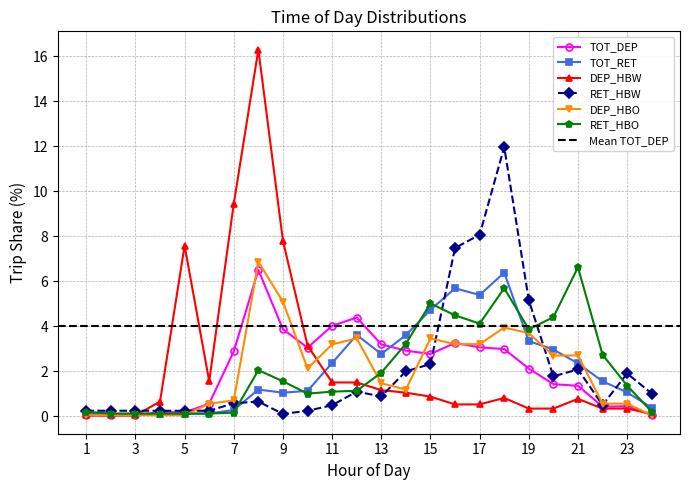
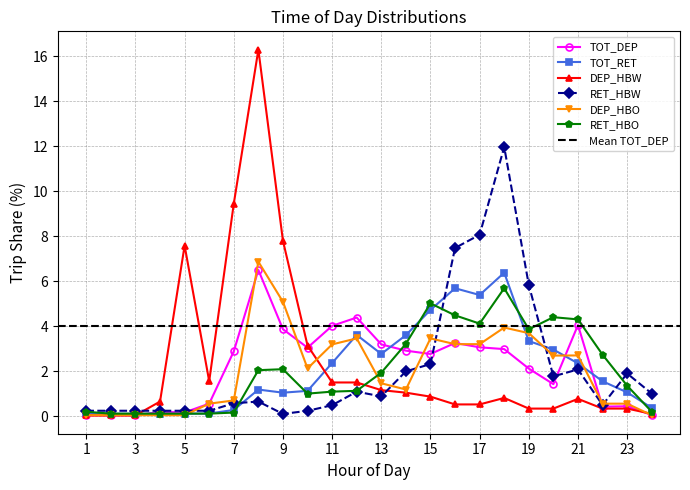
  {
    "TOT_DEP": {
      "7": 2.9,
      "9": 3.9,
      "11": 4.0,
      "13": 3.2,
      "15": 2.8,
      "17": 3.1,
      "19": 2.1,
-     "21": 1.4
+     "21": 4.1
    },
    "TOT_RET": {
      "7": 0.3,
      "9": 1.1,
      "11": 2.4,
      "13": 2.8,
      "15": 4.7,
      "17": 5.4,
      "19": 3.4,
      "21": 2.4,
      "23": 1.1
    },
    "DEP_HBW": {
      "5": 7.6,
      "7": 9.5,
      "9": 7.8,
      "11": 1.5,
      "13": 1.2,
      "15": 0.9,
      "17": 0.5,
      "19": 0.4,
      "21": 0.8
    },
    "RET_HBW": {
      "3": 0.3,
      "7": 0.6,
      "9": 0.1,
      "11": 0.5,
      "13": 0.9,
      "15": 2.3,
      "17": 8.1,
-     "19": 5.2,
+     "19": 5.8,
      "21": 2.1,
      "23": 1.9
    },
    "DEP_HBO": {
      "7": 0.7,
      "9": 5.1,
      "11": 3.2,
      "13": 1.5,
      "15": 3.5,
      "17": 3.2,
      "19": 3.7,
      "21": 2.7
    },
    "RET_HBO": {
      "7": 0.2,
-     "9": 1.6,
+     "9": 2.1,
      "11": 1.1,
      "13": 1.9,
      "15": 5.0,
      "17": 4.1,
      "19": 3.9,
-     "21": 6.6,
+     "21": 4.3,
      "23": 1.4
    }
  }
